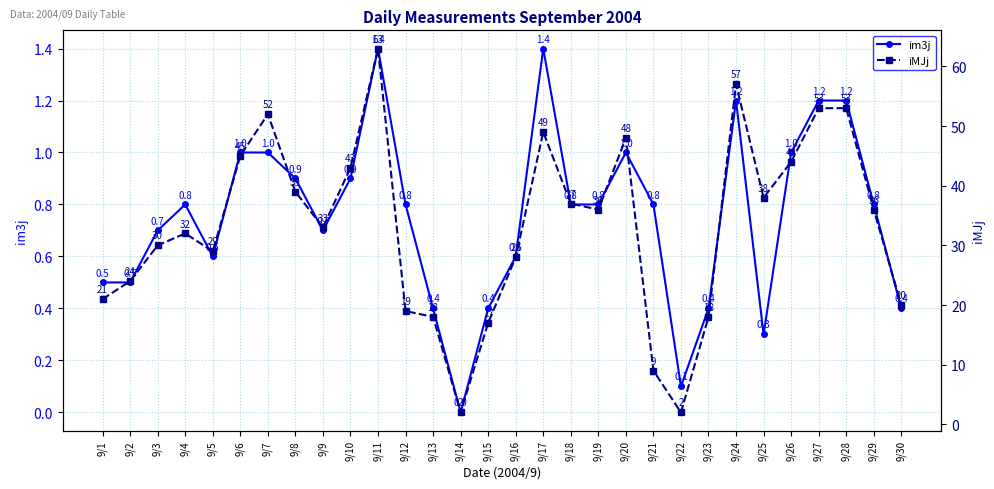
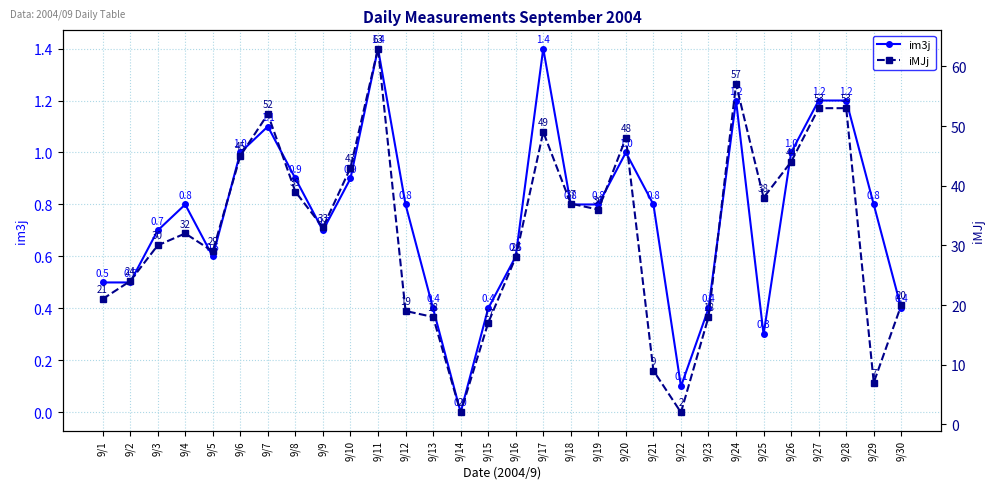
  {
    "im3j": {
      "9/1": 0.5,
      "9/3": 0.7,
      "9/4": 0.8,
-     "9/7": 1.0,
+     "9/7": 1.1,
      "9/8": 0.9,
      "9/12": 0.8,
      "9/13": 0.4,
      "9/15": 0.4,
      "9/17": 1.4,
      "9/21": 0.8,
      "9/22": 0.1,
      "9/23": 0.4,
      "9/25": 0.3,
      "9/26": 1.0
    },
    "iMJj": {
      "9/4": 32,
      "9/7": 52,
      "9/10": 43,
      "9/12": 19,
      "9/17": 49,
      "9/20": 48,
      "9/21": 9,
      "9/22": 2,
      "9/24": 57,
      "9/25": 38,
-     "9/29": 36
+     "9/29": 7
    }
  }
